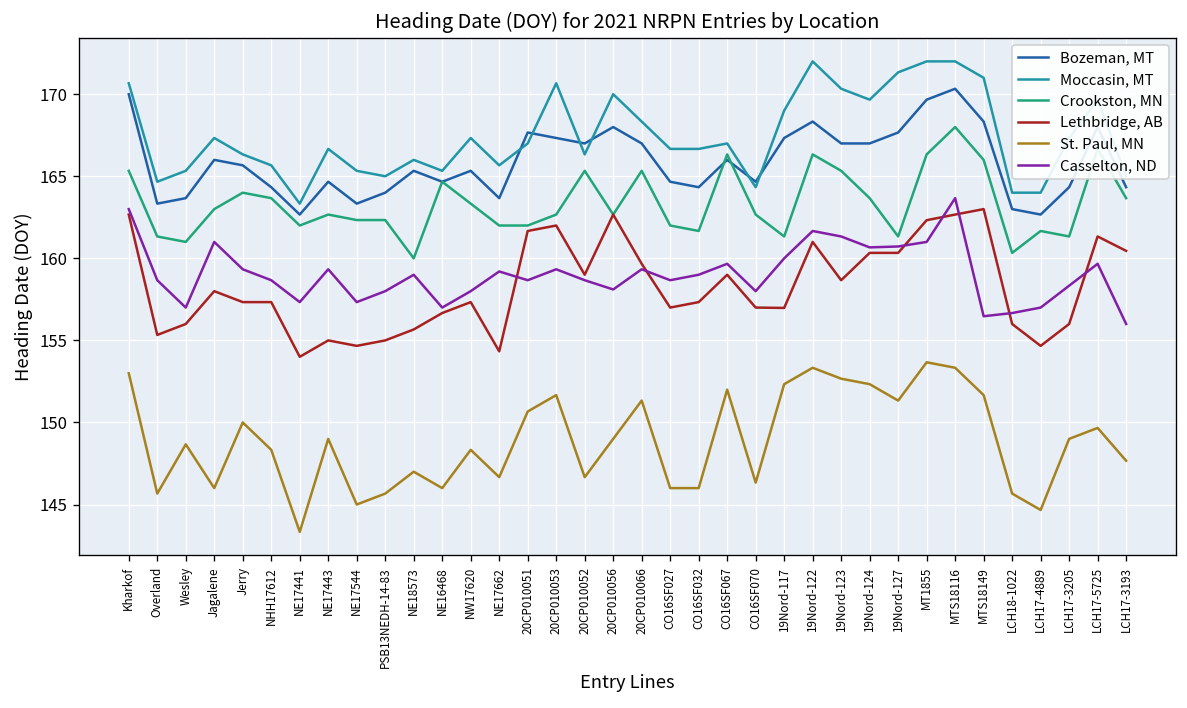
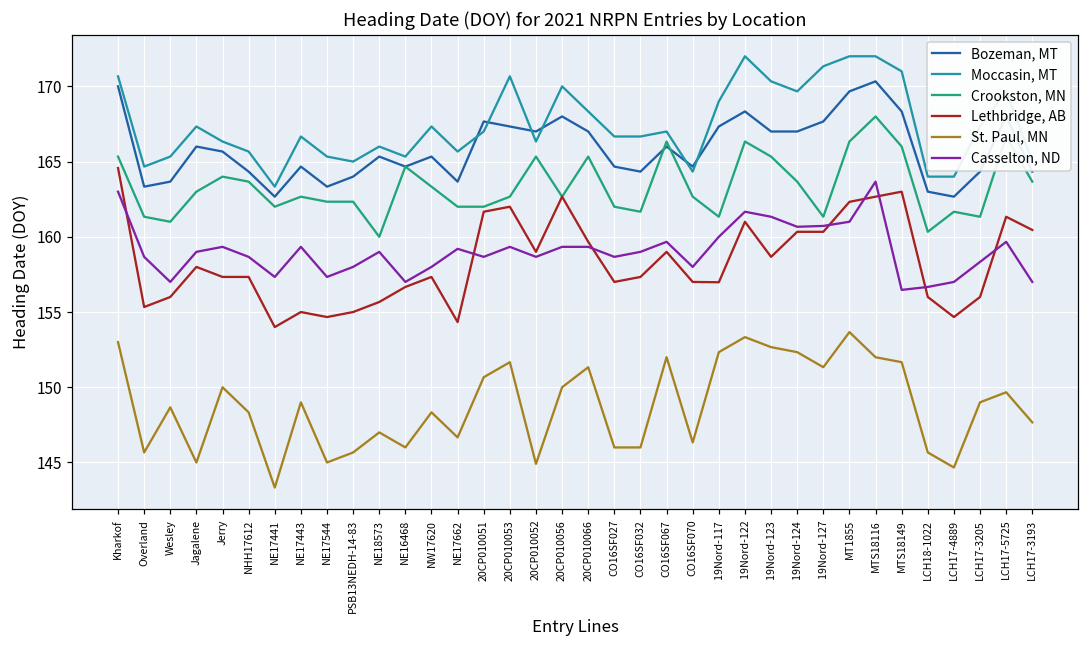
  {
    "Lethbridge, AB": {
-     "Kharkof": 162.7,
+     "Kharkof": 164.6,
      "Overland": 155.3,
      "Wesley": 156.0,
      "Jagalene": 158.0,
      "Jerry": 157.3,
      "NHH17612": 157.3,
      "NE17441": 154.0,
      "NE17443": 155.0,
      "NE17544": 154.7,
      "PSB13NEDH-14-83": 155.0,
      "NE18573": 155.7,
      "NE16468": 156.7,
      "NW17620": 157.3,
      "NE17662": 154.3,
      "20CP010051": 161.7,
      "20CP010053": 162.0,
      "20CP010052": 159.0,
      "20CP010066": 159.7,
      "CO16SF027": 157.0,
      "CO16SF032": 157.3,
      "CO16SF067": 159.0,
      "CO16SF070": 157.0,
      "19Nord-117": 157.0,
      "19Nord-122": 161.0,
      "19Nord-123": 158.7,
      "19Nord-124": 160.3,
      "19Nord-127": 160.3,
      "MT1855": 162.3,
      "MTS18116": 162.7,
      "MTS18149": 163.0,
      "LCH18-1022": 156.0,
      "LCH17-4889": 154.7,
      "LCH17-3205": 156.0,
      "LCH17-5725": 161.3,
      "LCH17-3193": 160.5
    },
    "St. Paul, MN": {
      "Kharkof": 153.0,
      "Overland": 145.7,
      "Wesley": 148.7,
-     "Jagalene": 146,
+     "Jagalene": 145,
      "Jerry": 150.0,
      "NHH17612": 148.3,
      "NE17441": 143.3,
      "NE17443": 149.0,
      "NE17544": 145.0,
      "PSB13NEDH-14-83": 145.7,
      "NE18573": 147.0,
      "NE16468": 146.0,
      "NW17620": 148.3,
      "NE17662": 146.7,
      "20CP010051": 150.7,
      "20CP010053": 151.7,
-     "20CP010052": 146.7,
-     "20CP010056": 149,
+     "20CP010052": 144.9,
+     "20CP010056": 150,
      "20CP010066": 151.3,
      "CO16SF027": 146.0,
      "CO16SF032": 146.0,
      "CO16SF067": 152.0,
      "CO16SF070": 146.3,
      "19Nord-117": 152.3,
      "19Nord-122": 153.3,
      "19Nord-123": 152.7,
      "19Nord-124": 152.3,
      "19Nord-127": 151.3,
      "MT1855": 153.7,
-     "MTS18116": 153.3,
+     "MTS18116": 152.0,
      "MTS18149": 151.7,
      "LCH18-1022": 145.7,
      "LCH17-4889": 144.7,
      "LCH17-3205": 149.0,
      "LCH17-5725": 149.7,
      "LCH17-3193": 147.7
    },
    "Casselton, ND": {
      "Kharkof": 163.0,
      "Overland": 158.7,
      "Wesley": 157.0,
-     "Jagalene": 161,
+     "Jagalene": 159,
      "Jerry": 159.3,
      "NHH17612": 158.7,
      "NE17441": 157.3,
      "NE17443": 159.3,
      "NE17544": 157.3,
      "PSB13NEDH-14-83": 158.0,
      "NE18573": 159.0,
      "NE16468": 157.0,
      "NW17620": 158.0,
      "NE17662": 159.2,
      "20CP010051": 158.7,
      "20CP010053": 159.3,
      "20CP010052": 158.7,
-     "20CP010056": 158.1,
+     "20CP010056": 159.3,
      "20CP010066": 159.3,
      "CO16SF027": 158.7,
      "CO16SF032": 159.0,
      "CO16SF067": 159.7,
      "CO16SF070": 158.0,
      "19Nord-117": 160.0,
      "19Nord-122": 161.7,
      "19Nord-123": 161.3,
      "19Nord-124": 160.7,
      "19Nord-127": 160.7,
      "MT1855": 161.0,
      "MTS18116": 163.7,
      "MTS18149": 156.5,
      "LCH18-1022": 156.7,
      "LCH17-4889": 157.0,
      "LCH17-3205": 158.3,
      "LCH17-5725": 159.7,
-     "LCH17-3193": 156
+     "LCH17-3193": 157
    }
  }
